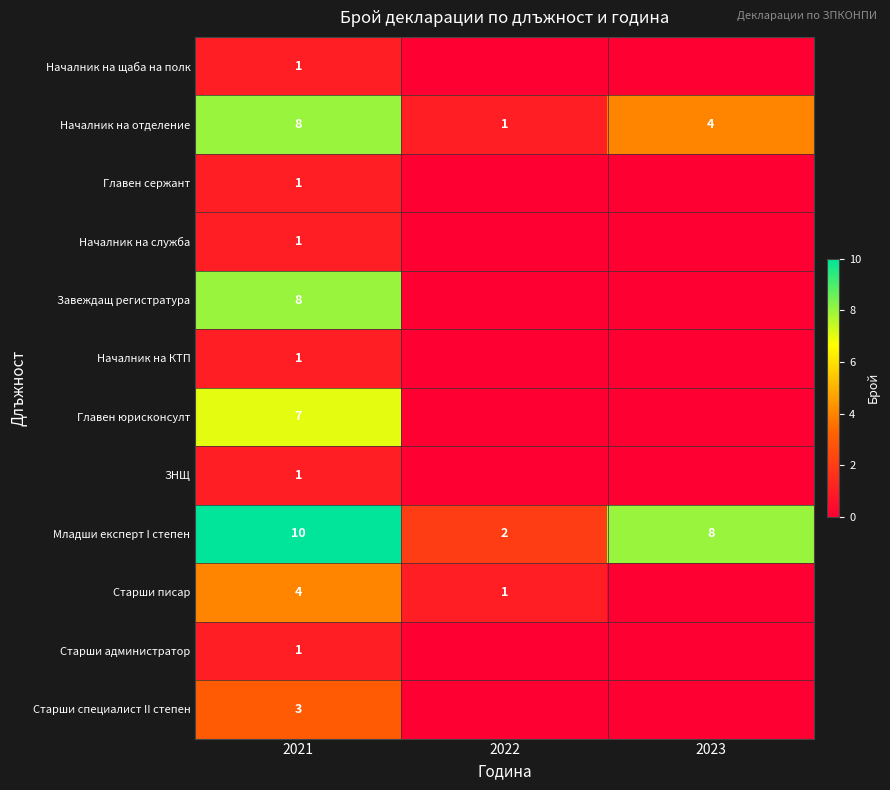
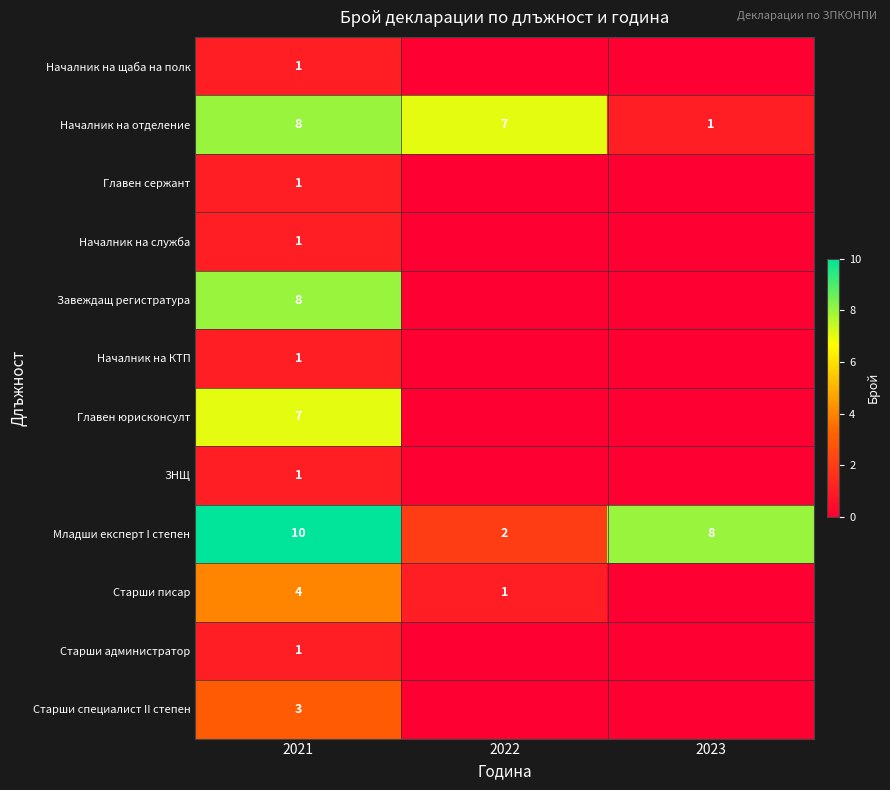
  {
    "Началник на щаба на полк": {
      "2021": 1
    },
    "Началник на отделение": {
      "2021": 8,
-     "2022": 1,
-     "2023": 4
+     "2022": 7,
+     "2023": 1
    },
    "Главен сержант": {
      "2021": 1
    },
    "Началник на служба": {
      "2021": 1
    },
    "Завеждащ регистратура": {
      "2021": 8
    },
    "Началник на КТП": {
      "2021": 1
    },
    "Главен юрисконсулт": {
      "2021": 7
    },
    "ЗНЩ": {
      "2021": 1
    },
    "Младши експерт I степен": {
      "2021": 10,
      "2022": 2,
      "2023": 8
    },
    "Старши писар": {
      "2021": 4,
      "2022": 1
    },
    "Старши администратор": {
      "2021": 1
    },
    "Старши специалист II степен": {
      "2021": 3
    }
  }
